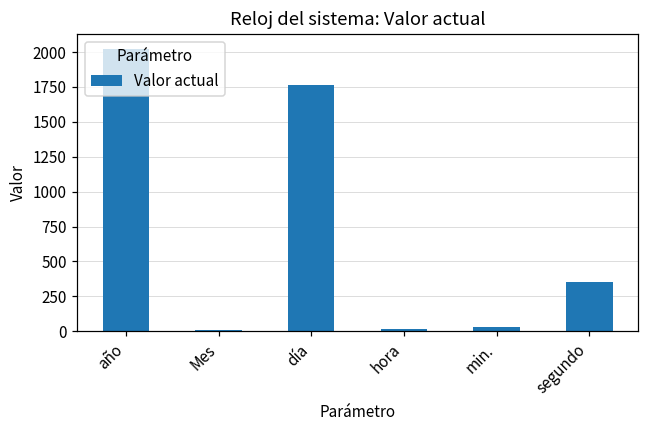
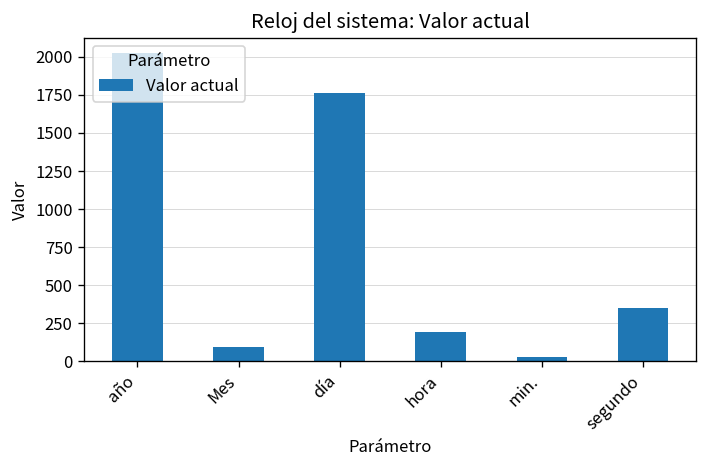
  {
-   "Mes": 10,
+   "Mes": 90,
    "día": 1760,
-   "hora": 10,
+   "hora": 190,
    "min.": 30,
    "segundo": 350
  }
